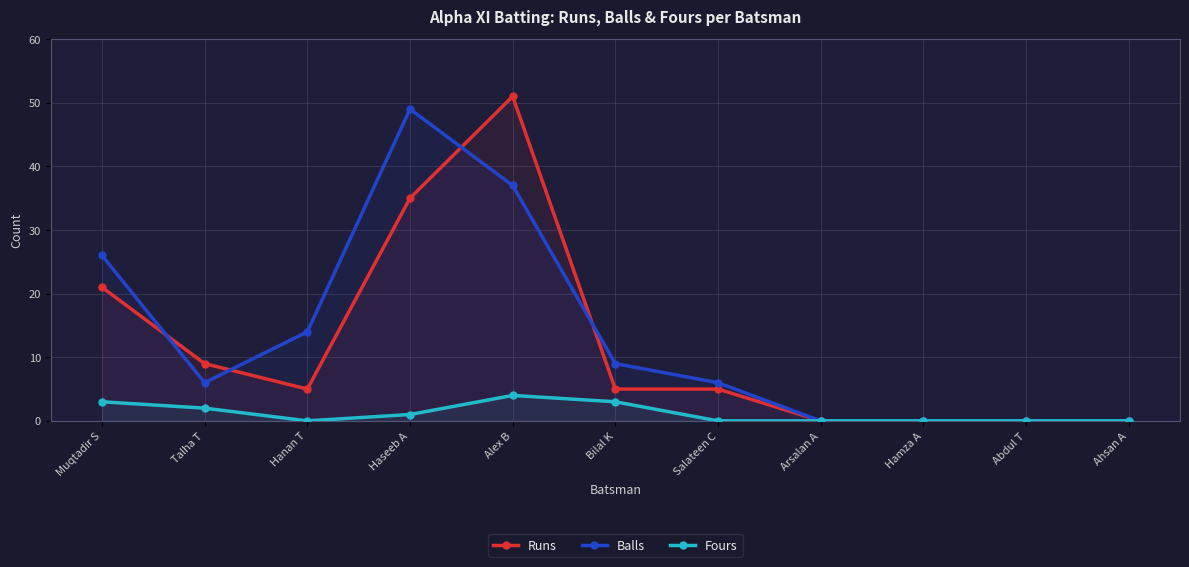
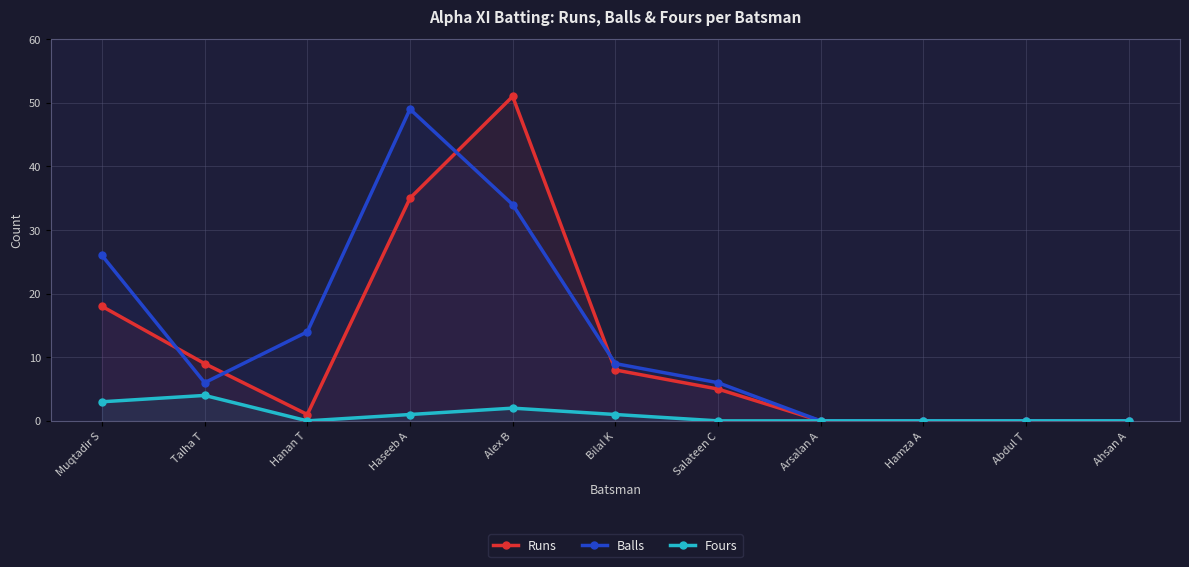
  {
    "Runs": {
-     "Muqtadir S": 21,
+     "Muqtadir S": 18,
      "Talha T": 9,
-     "Hanan T": 5,
+     "Hanan T": 1,
      "Haseeb A": 35,
      "Alex B": 51,
-     "Bilal K": 5,
+     "Bilal K": 8,
      "Salateen C": 5
    },
    "Balls": {
      "Muqtadir S": 26,
      "Talha T": 6,
      "Hanan T": 14,
      "Haseeb A": 49,
-     "Alex B": 37,
+     "Alex B": 34,
      "Bilal K": 9,
      "Salateen C": 6
    },
    "Fours": {
      "Muqtadir S": 3,
-     "Talha T": 2,
+     "Talha T": 4,
      "Hanan T": 0,
      "Haseeb A": 1,
-     "Alex B": 4,
-     "Bilal K": 3,
+     "Alex B": 2,
+     "Bilal K": 1,
      "Salateen C": 0
    }
  }
